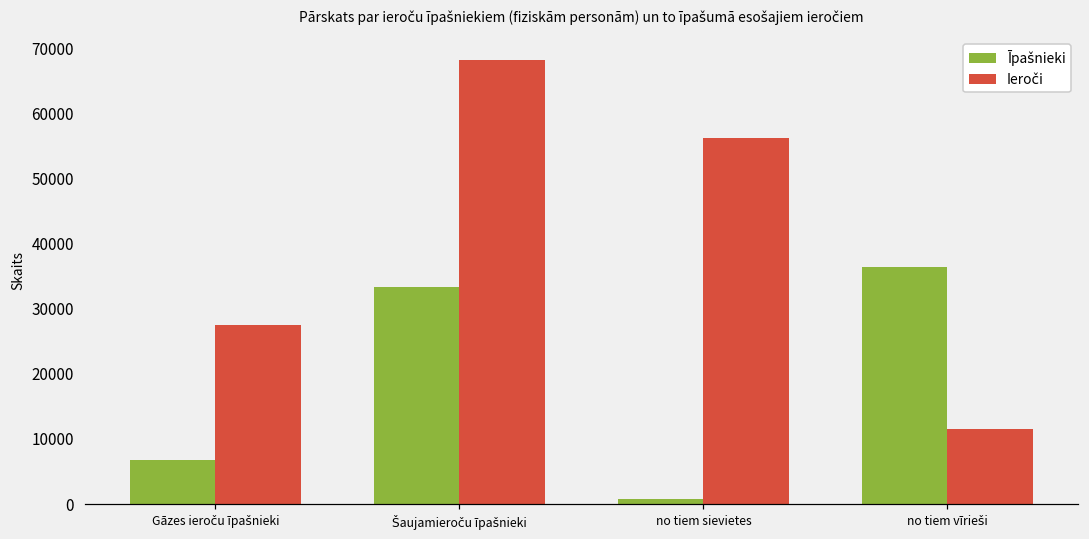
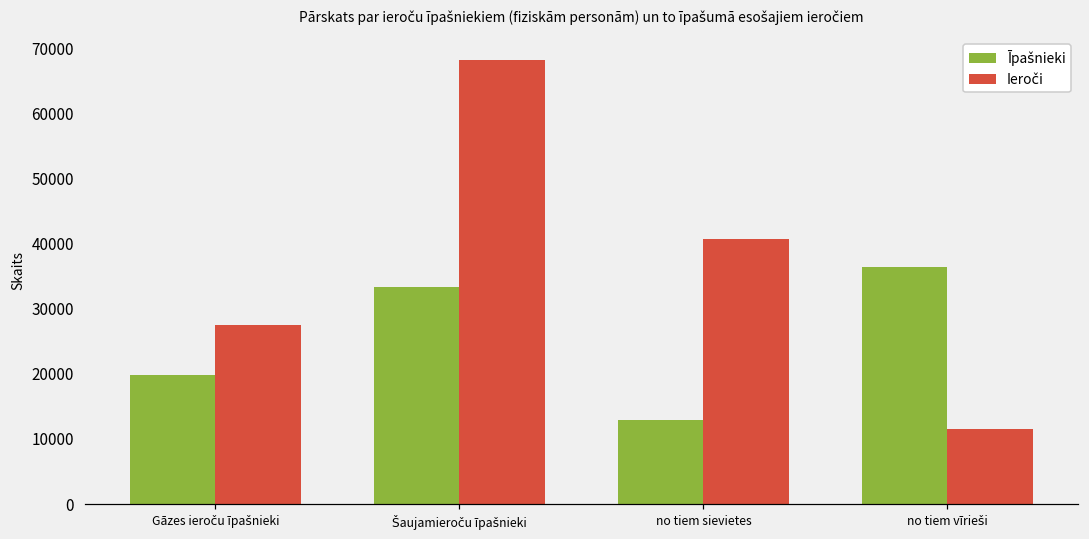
  {
    "Īpašnieki": {
-     "Gāzes ieroču īpašnieki": 7000,
+     "Gāzes ieroču īpašnieki": 20000,
      "Šaujamieroču īpašnieki": 33000,
-     "no tiem sievietes": 1000,
+     "no tiem sievietes": 13000,
      "no tiem vīrieši": 36000
    },
    "Ieroči": {
      "Gāzes ieroču īpašnieki": 28000,
      "Šaujamieroču īpašnieki": 68000,
-     "no tiem sievietes": 56000,
+     "no tiem sievietes": 41000,
      "no tiem vīrieši": 12000
    }
  }
